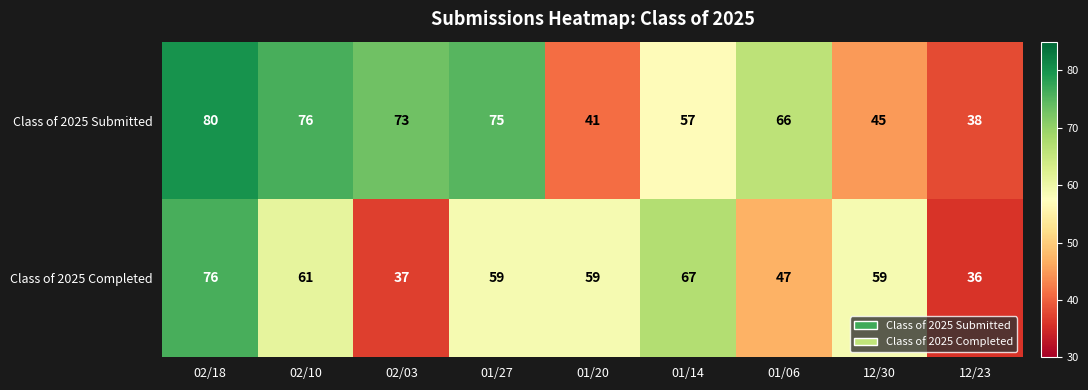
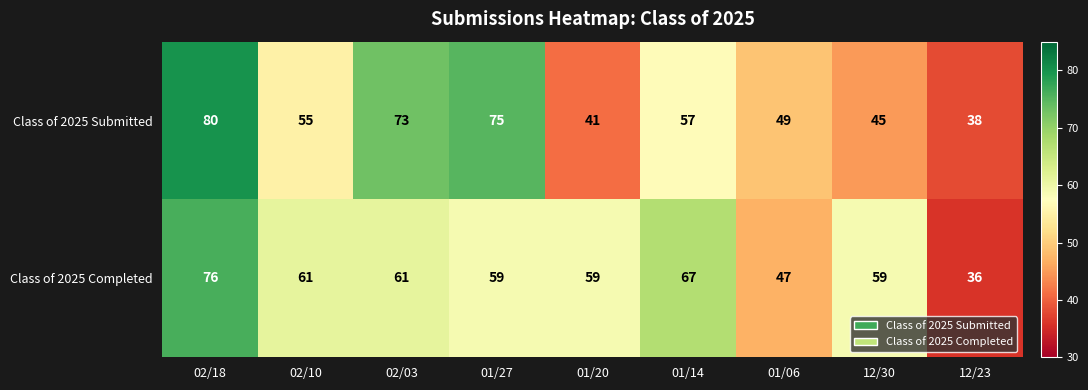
  {
    "Class of 2025 Submitted": {
      "02/18": 80,
-     "02/10": 76,
+     "02/10": 55,
      "02/03": 73,
      "01/27": 75,
      "01/20": 41,
      "01/14": 57,
-     "01/06": 66,
+     "01/06": 49,
      "12/30": 45,
      "12/23": 38
    },
    "Class of 2025 Completed": {
      "02/18": 76,
      "02/10": 61,
-     "02/03": 37,
+     "02/03": 61,
      "01/27": 59,
      "01/20": 59,
      "01/14": 67,
      "01/06": 47,
      "12/30": 59,
      "12/23": 36
    }
  }
